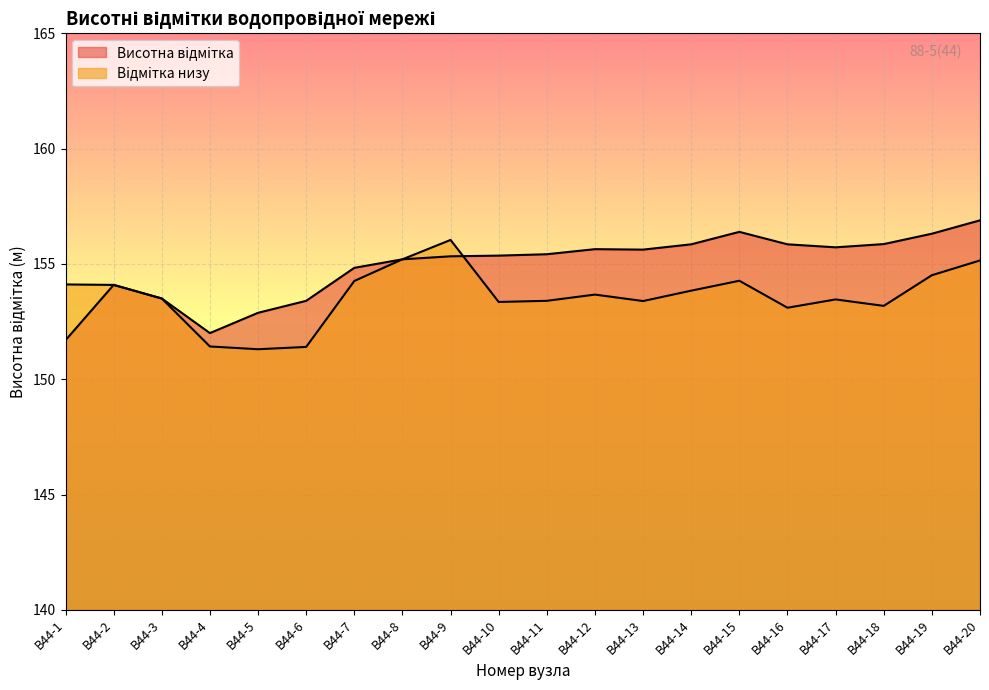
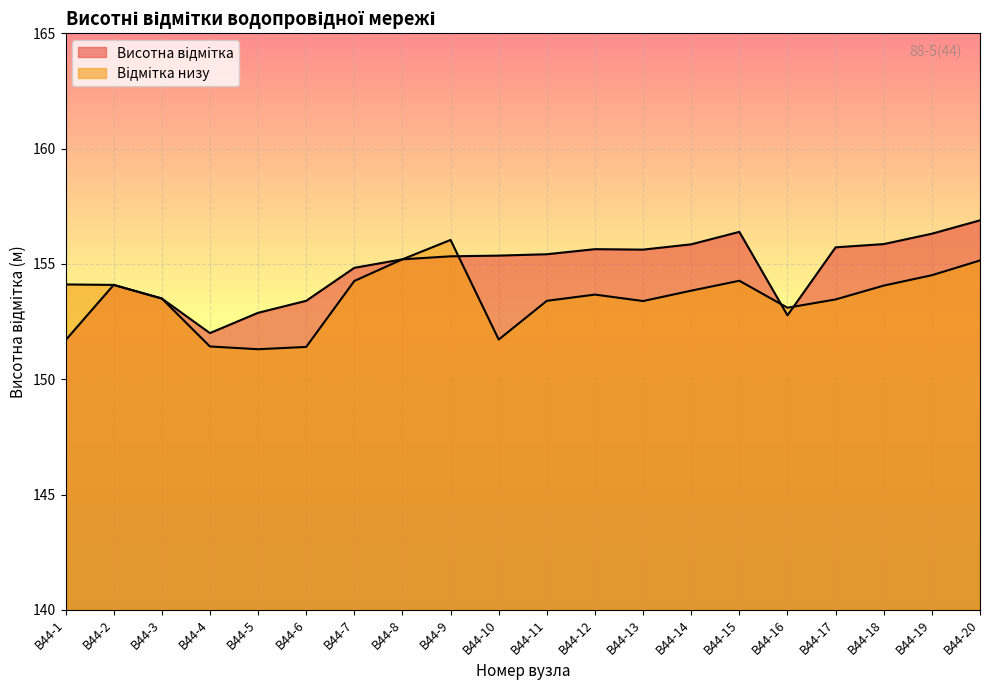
  {
    "Висотна відмітка": {
      "В44-1": 151.7,
      "В44-4": 152.0,
      "В44-5": 152.9,
      "В44-6": 153.4,
      "В44-7": 154.8,
      "В44-9": 155.3,
      "В44-10": 155.4,
      "В44-11": 155.4,
      "В44-12": 155.6,
      "В44-13": 155.6,
      "В44-14": 155.9,
      "В44-15": 156.4,
-     "В44-16": 155.9,
+     "В44-16": 152.8,
      "В44-17": 155.7,
      "В44-18": 155.9,
      "В44-19": 156.3,
      "В44-20": 156.9
    },
    "Відмітка низу": {
      "В44-1": 154.1,
      "В44-4": 151.4,
      "В44-5": 151.3,
      "В44-6": 151.4,
      "В44-7": 154.3,
      "В44-9": 156.0,
-     "В44-10": 153.4,
+     "В44-10": 151.7,
      "В44-11": 153.4,
      "В44-12": 153.7,
      "В44-13": 153.4,
      "В44-14": 153.8,
      "В44-15": 154.3,
      "В44-16": 153.1,
      "В44-17": 153.5,
-     "В44-18": 153.2,
+     "В44-18": 154.1,
      "В44-19": 154.5,
      "В44-20": 155.2
    }
  }
